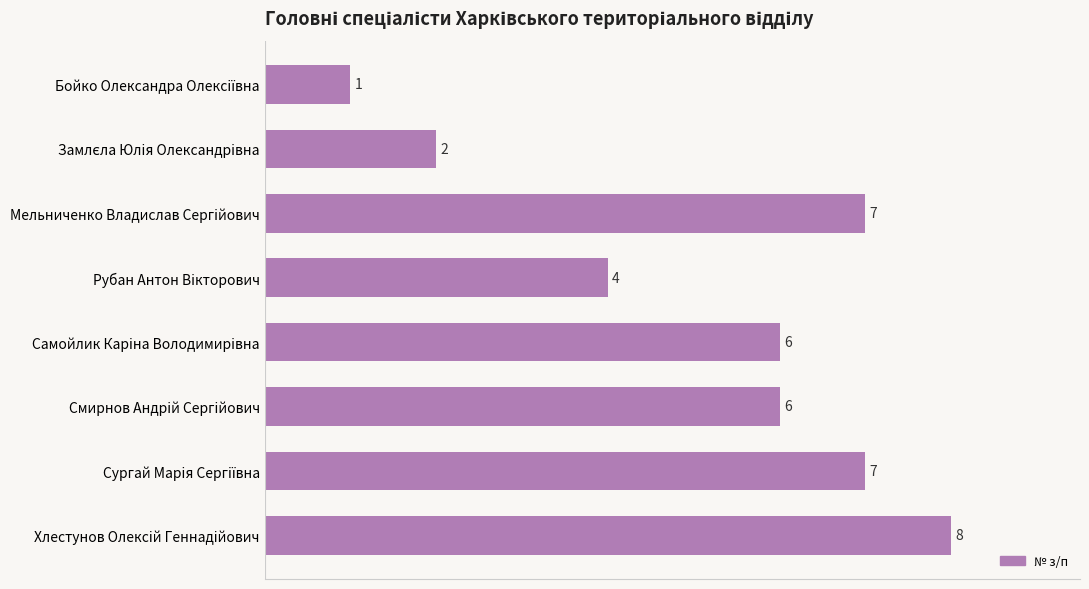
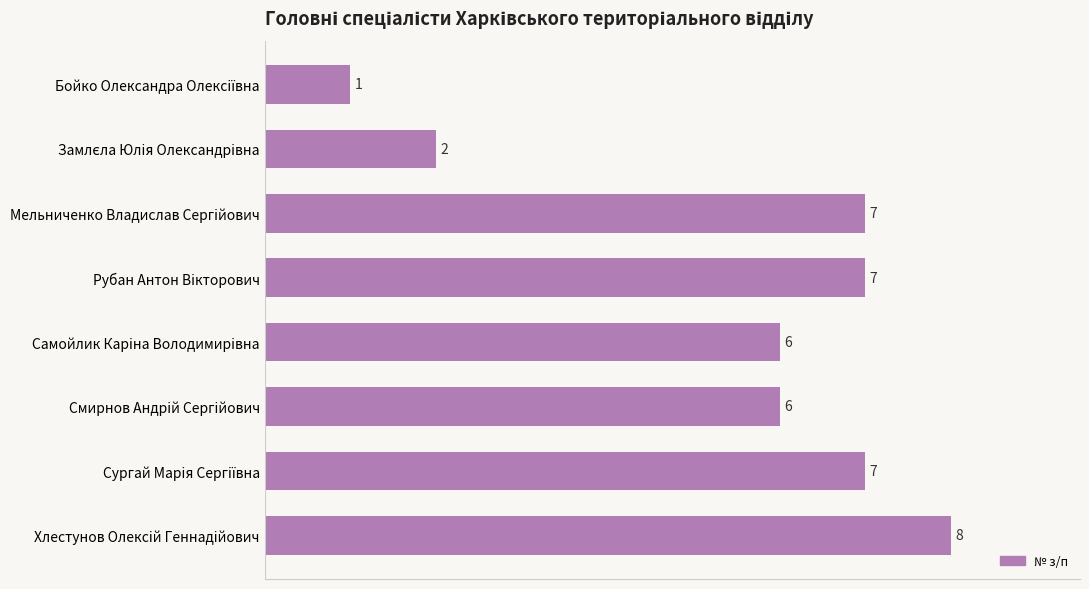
  {
    "Бойко Олександра Олексіївна": 1,
    "Замлєла Юлія Олександрівна": 2,
    "Мельниченко Владислав Сергійович": 7,
-   "Рубан Антон Вікторович": 4,
+   "Рубан Антон Вікторович": 7,
    "Самойлик Каріна Володимирівна": 6,
    "Смирнов Андрій Сергійович": 6,
    "Сургай Марія Сергіївна": 7,
    "Хлестунов Олексій Геннадійович": 8
  }
